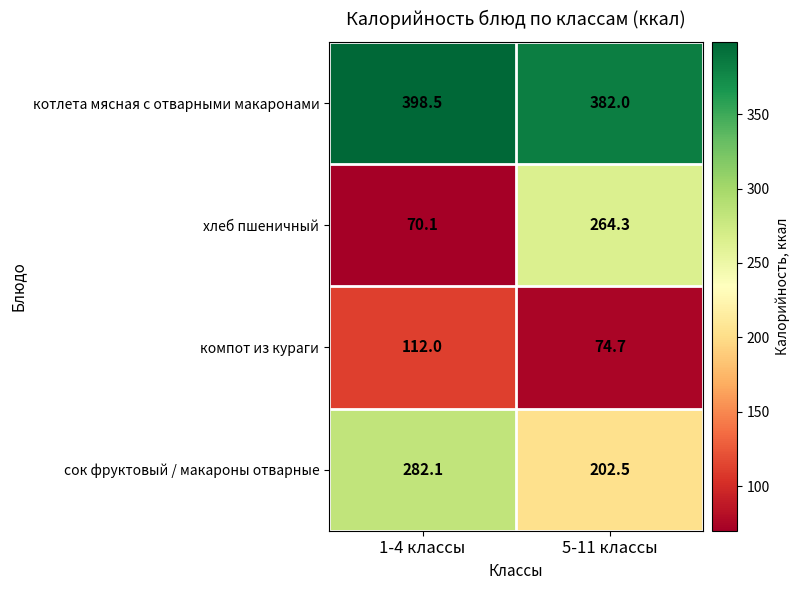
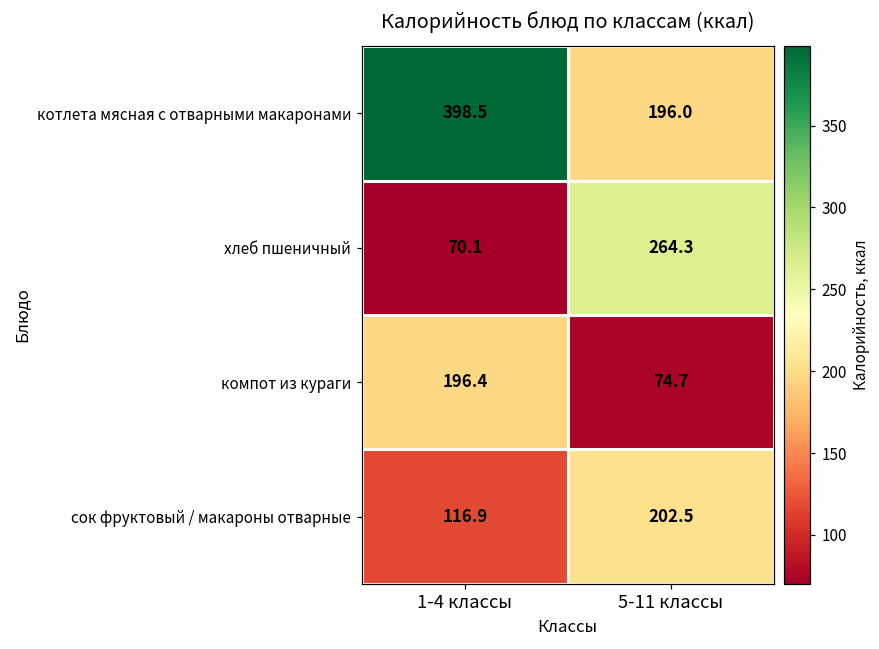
  {
    "котлета мясная с отварными макаронами": {
      "1-4 классы": 398.5,
-     "5-11 классы": 382.0
+     "5-11 классы": 196.0
    },
    "хлеб пшеничный": {
      "1-4 классы": 70.1,
      "5-11 классы": 264.3
    },
    "компот из кураги": {
-     "1-4 классы": 112.0,
+     "1-4 классы": 196.4,
      "5-11 классы": 74.7
    },
    "сок фруктовый / макароны отварные": {
-     "1-4 классы": 282.1,
+     "1-4 классы": 116.9,
      "5-11 классы": 202.5
    }
  }
